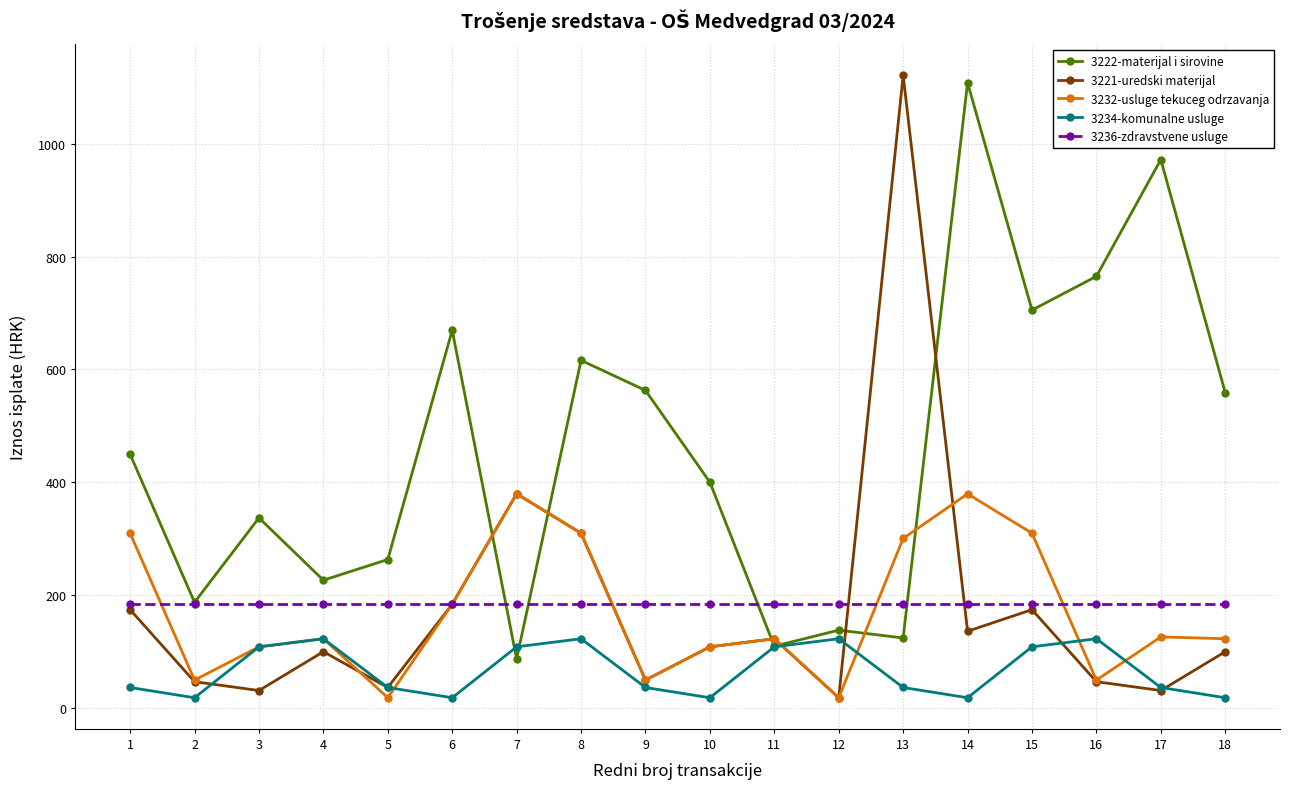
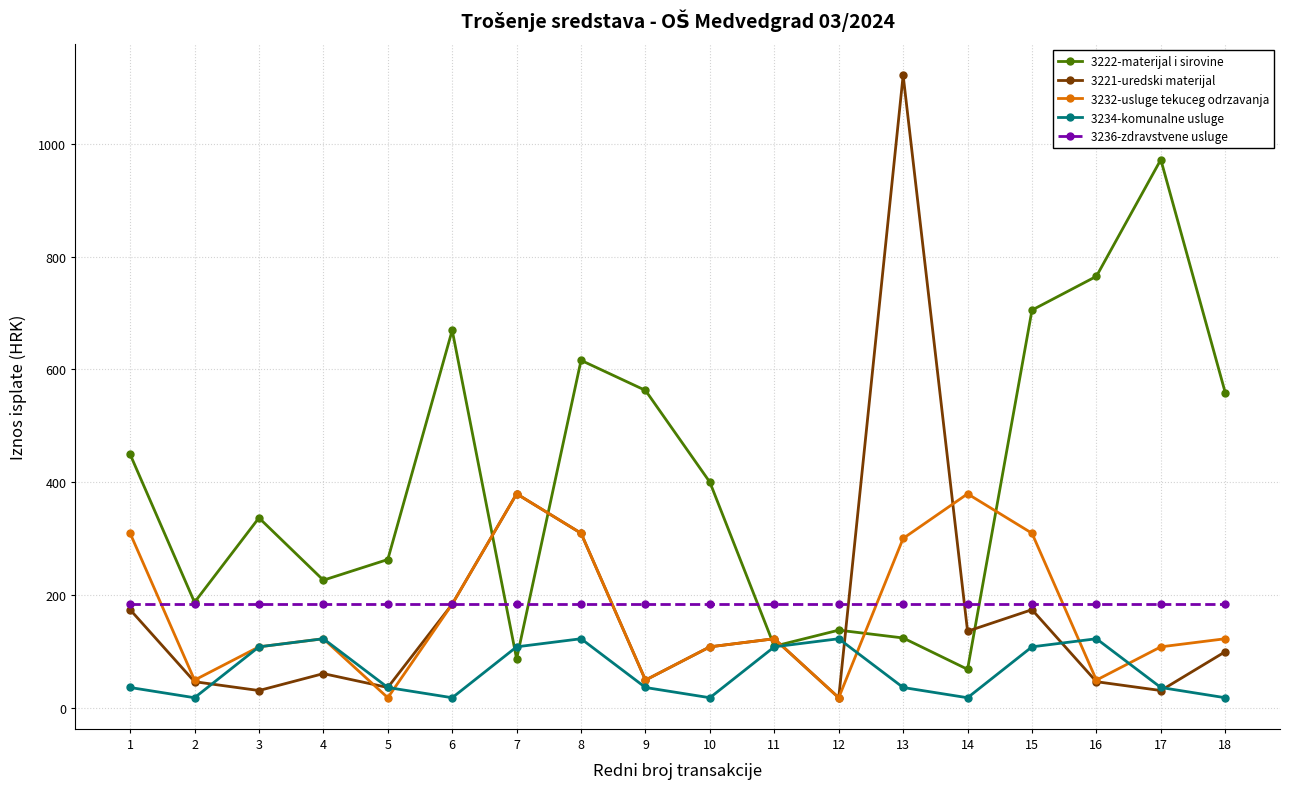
  {
    "3222-materijal i sirovine": {
      "1": 450,
      "3": 340,
      "4": 230,
      "5": 260,
      "6": 670,
      "7": 90,
      "8": 620,
      "9": 560,
      "10": 400,
      "12": 140,
      "13": 120,
-     "14": 1110,
+     "14": 70,
      "15": 710,
      "16": 770,
      "17": 970,
      "18": 560
    },
    "3221-uredski materijal": {
      "1": 170,
      "3": 30,
-     "4": 100,
+     "4": 60,
      "13": 1120,
      "14": 140,
      "15": 170,
      "17": 30,
      "18": 100
    },
    "3232-usluge tekuceg odrzavanja": {
      "1": 310,
      "5": 20,
      "13": 300,
      "14": 380,
      "15": 310,
-     "17": 130,
+     "17": 110,
      "18": 120
    },
    "3234-komunalne usluge": {
      "1": 40,
      "2": 20,
      "6": 20,
      "7": 110,
      "8": 120,
      "9": 40,
      "10": 20,
      "12": 120,
      "13": 40,
      "14": 20,
      "15": 110,
      "16": 120,
      "17": 40,
      "18": 20
    },
    "3236-zdravstvene usluge": {
      "1": 180,
      "3": 180,
      "4": 180,
      "5": 180,
      "7": 180,
      "8": 180,
      "9": 180,
      "10": 180,
      "11": 180,
      "12": 180,
      "13": 180,
      "14": 180,
      "15": 180,
      "16": 180,
      "17": 180,
      "18": 180
    }
  }
